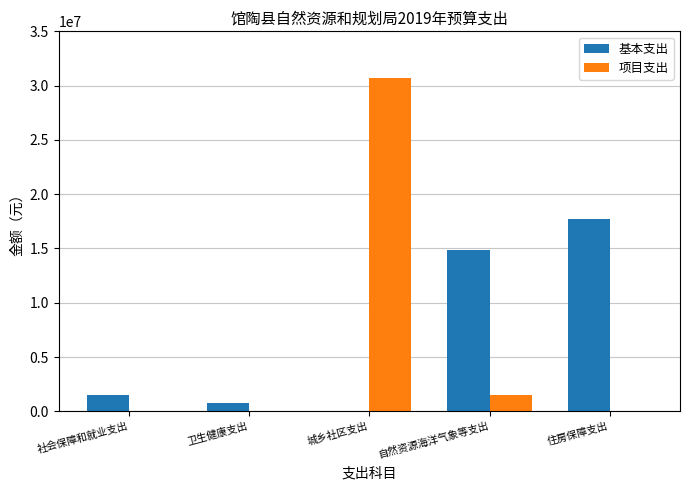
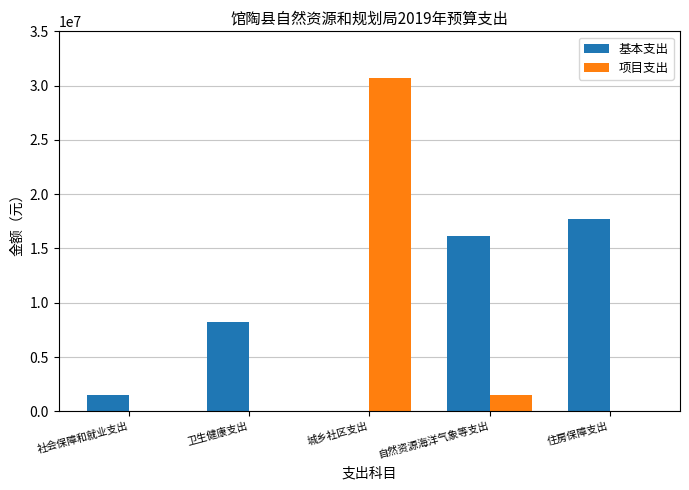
  {
    "基本支出": {
      "社会保障和就业支出": 1500000,
-     "卫生健康支出": 700000,
+     "卫生健康支出": 8200000,
      "城乡社区支出": 0,
-     "自然资源海洋气象等支出": 14900000,
+     "自然资源海洋气象等支出": 16200000,
      "住房保障支出": 17700000
    },
    "项目支出": {
      "社会保障和就业支出": 0,
      "卫生健康支出": 0,
      "城乡社区支出": 30700000,
      "自然资源海洋气象等支出": 1500000,
      "住房保障支出": 0
    }
  }
